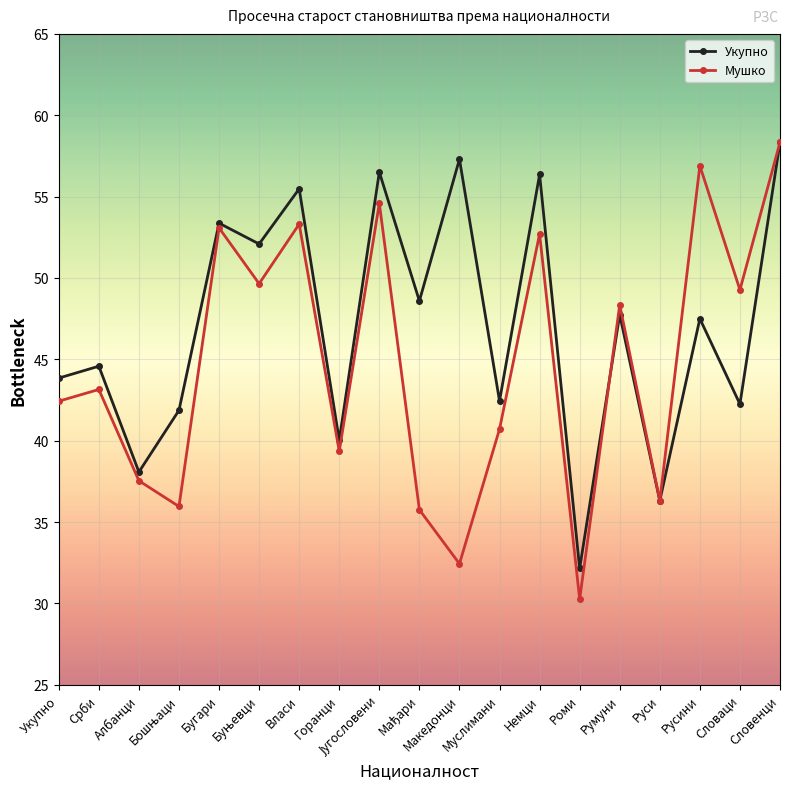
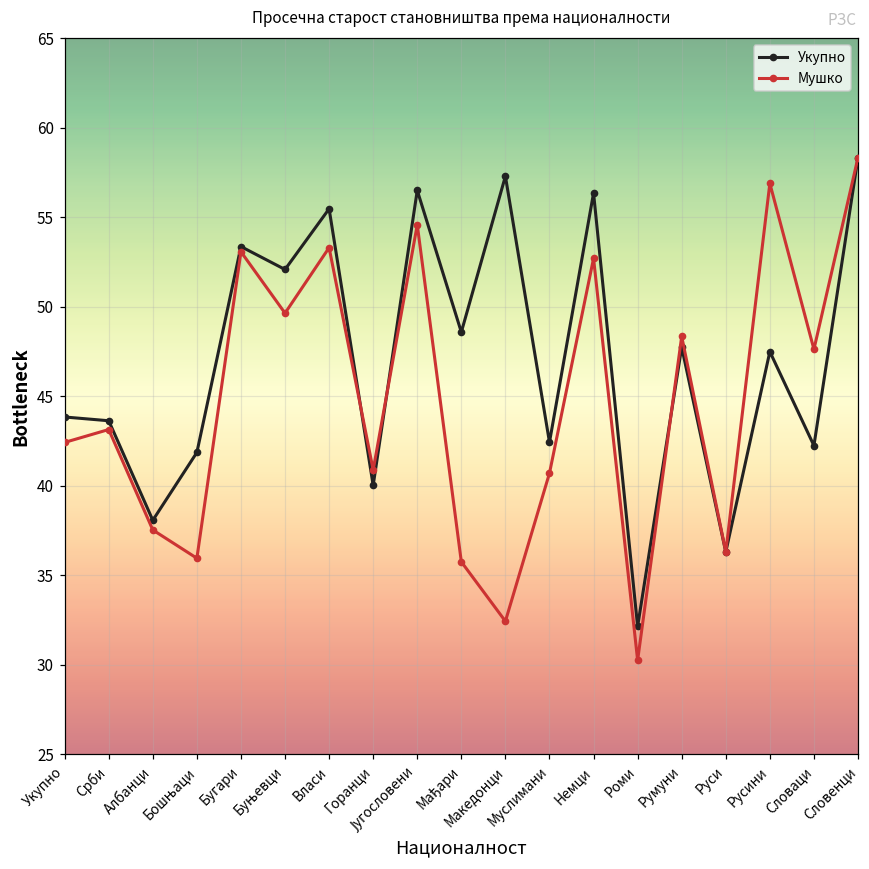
  {
    "Укупно": {
      "Укупно": 43.9,
-     "Срби": 44.6,
+     "Срби": 43.6,
      "Албанци": 38.1,
      "Бошњаци": 41.9,
      "Бугари": 53.4,
      "Буњевци": 52.1,
      "Власи": 55.5,
      "Горанци": 40.0,
      "Југословени": 56.5,
      "Мађари": 48.6,
      "Македонци": 57.3,
      "Муслимани": 42.4,
      "Немци": 56.4,
      "Роми": 32.2,
      "Румуни": 47.8,
      "Русини": 47.5,
      "Словаци": 42.3
    },
    "Мушко": {
      "Укупно": 42.4,
      "Срби": 43.2,
      "Албанци": 37.5,
      "Бошњаци": 36.0,
      "Бугари": 53.1,
      "Буњевци": 49.7,
      "Власи": 53.3,
-     "Горанци": 39.4,
+     "Горанци": 40.9,
      "Југословени": 54.6,
      "Мађари": 35.8,
      "Македонци": 32.4,
      "Муслимани": 40.7,
      "Немци": 52.7,
      "Роми": 30.3,
      "Румуни": 48.4,
      "Русини": 56.9,
-     "Словаци": 49.3
+     "Словаци": 47.6
    }
  }
